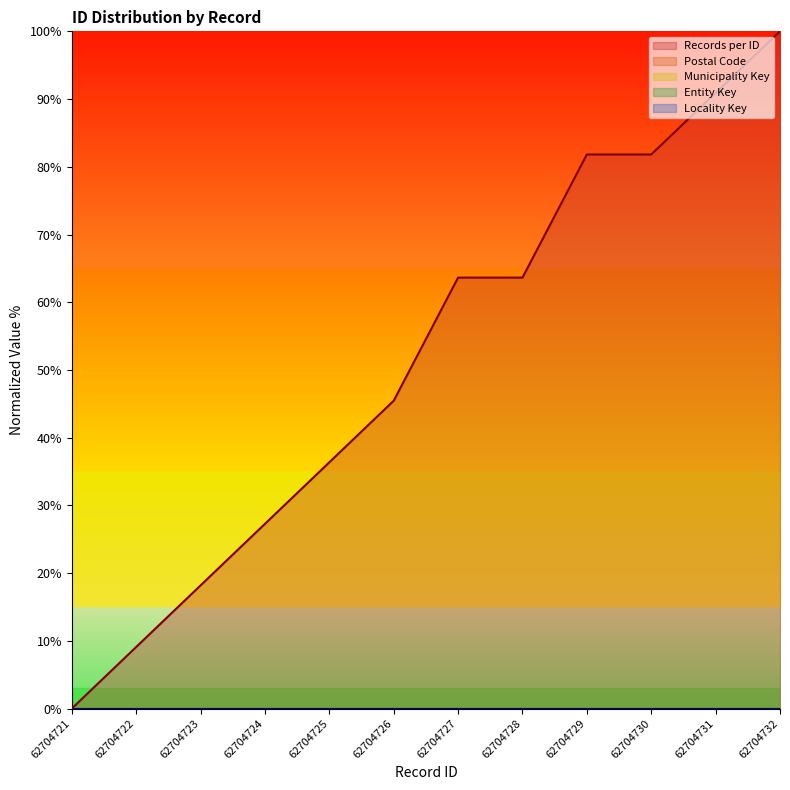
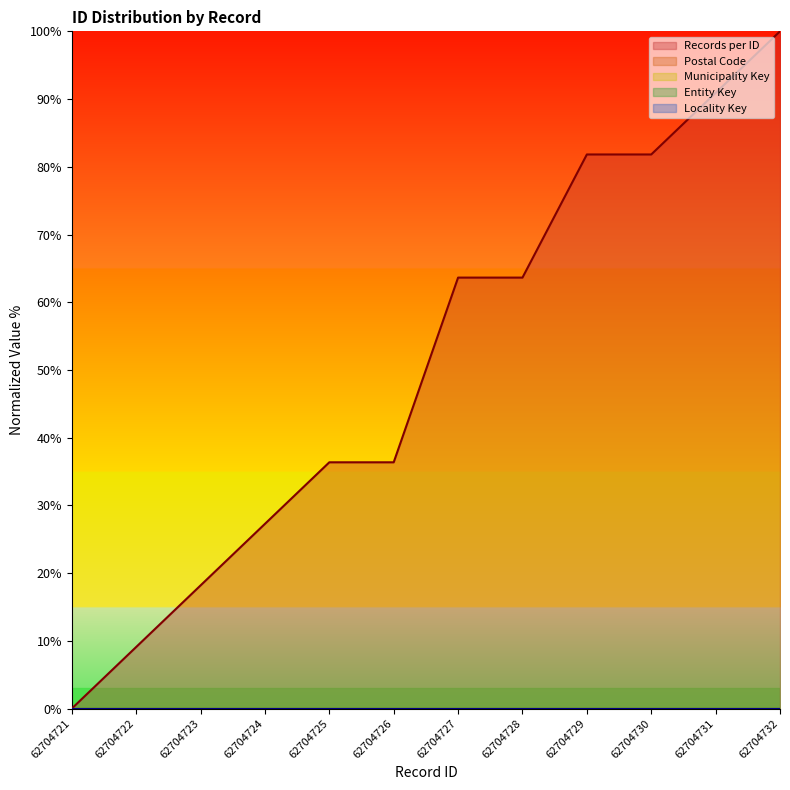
  {
    "Records per ID": {
      "62704722": "9%",
      "62704723": "18%",
      "62704724": "27%",
      "62704725": "36%",
-     "62704726": "45%",
+     "62704726": "36%",
      "62704727": "64%",
      "62704728": "64%",
      "62704729": "82%",
      "62704730": "82%",
      "62704732": "100%"
    }
  }
